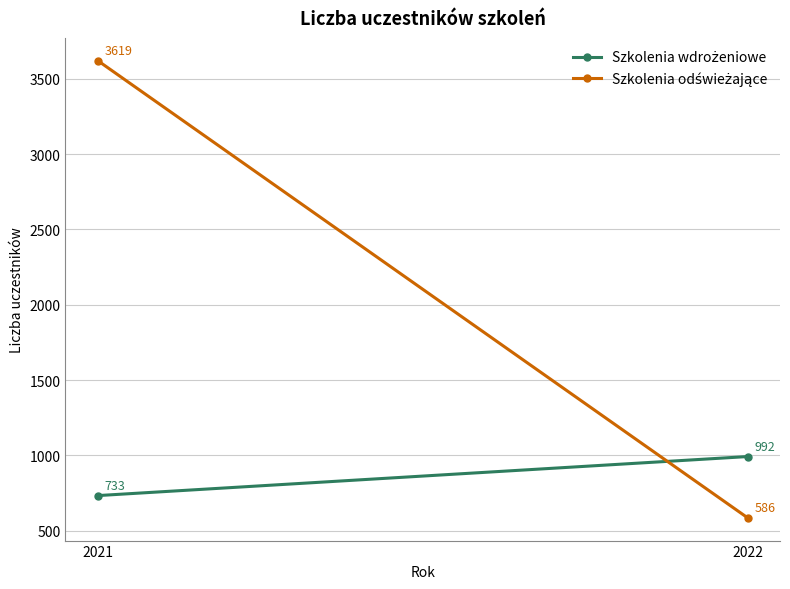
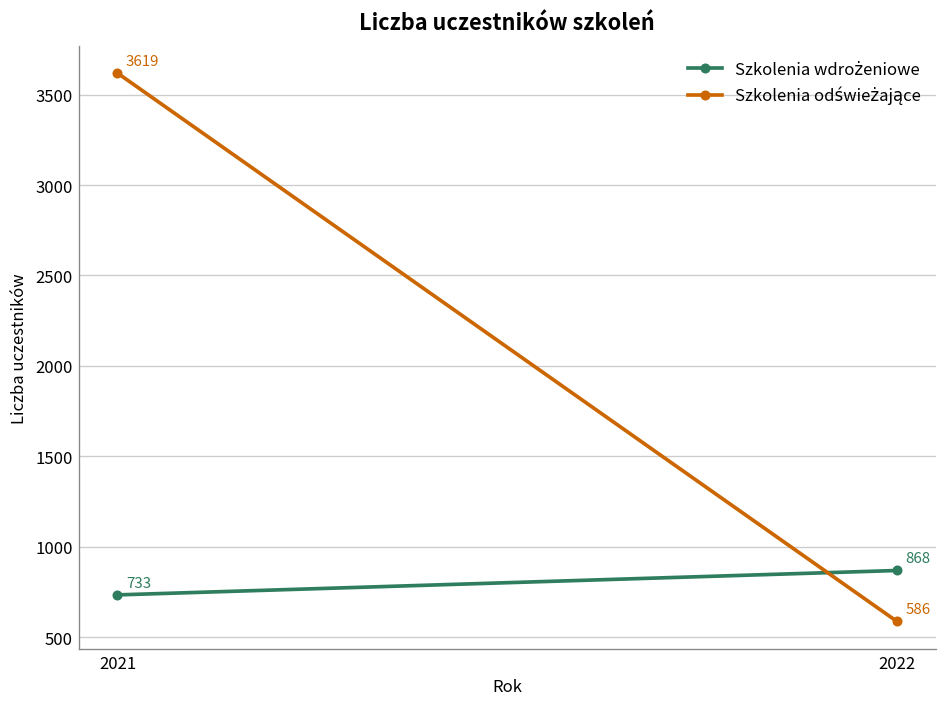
  {
    "Szkolenia wdrożeniowe": {
      "2021": 733,
-     "2022": 992
+     "2022": 868
    },
    "Szkolenia odświeżające": {
      "2021": 3619,
      "2022": 586
    }
  }
